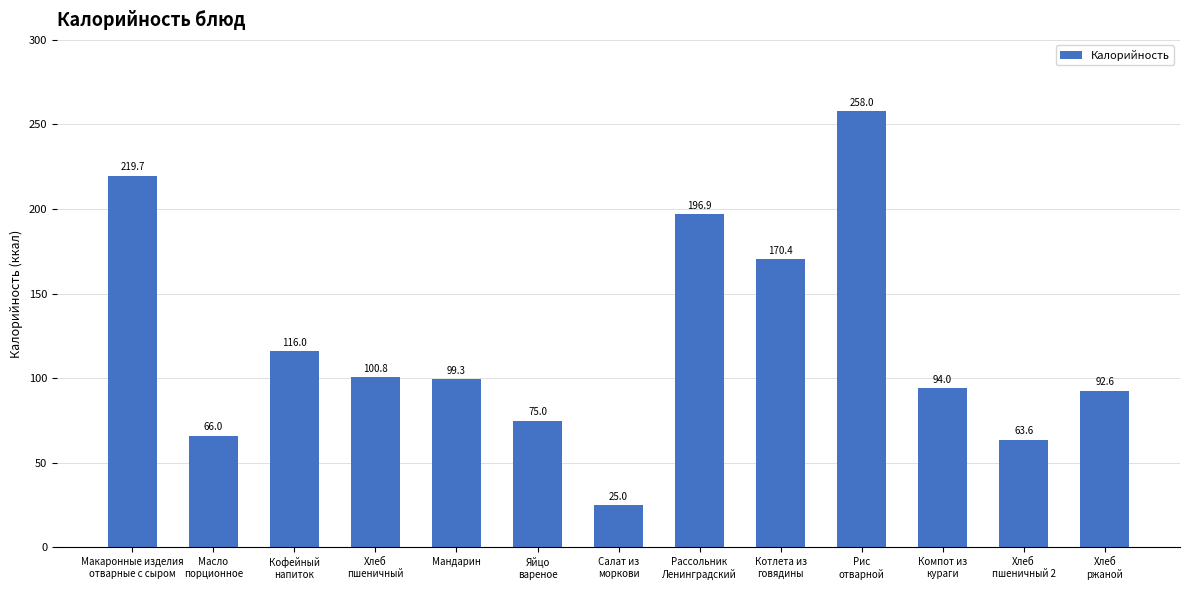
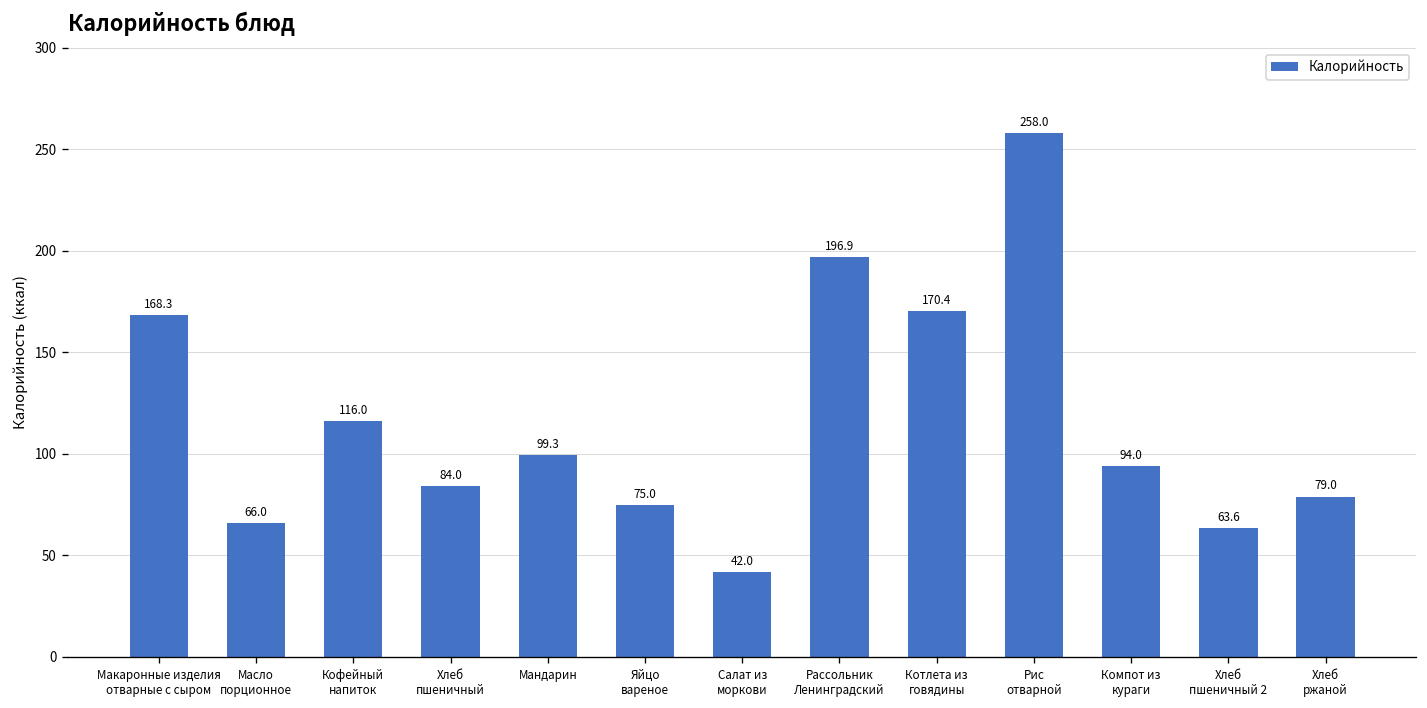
  {
-   "Макаронные изделия отварные с сыром": 219.7,
+   "Макаронные изделия отварные с сыром": 168.3,
    "Масло порционное": 66.0,
    "Кофейный напиток": 116.0,
-   "Хлеб пшеничный": 100.8,
+   "Хлеб пшеничный": 84.0,
    "Мандарин": 99.3,
    "Яйцо вареное": 75.0,
-   "Салат из моркови": 25.0,
+   "Салат из моркови": 42.0,
    "Рассольник Ленинградский": 196.9,
    "Котлета из говядины": 170.4,
    "Рис отварной": 258.0,
    "Компот из кураги": 94.0,
    "Хлеб пшеничный 2": 63.6,
-   "Хлеб ржаной": 92.6
+   "Хлеб ржаной": 79.0
  }
